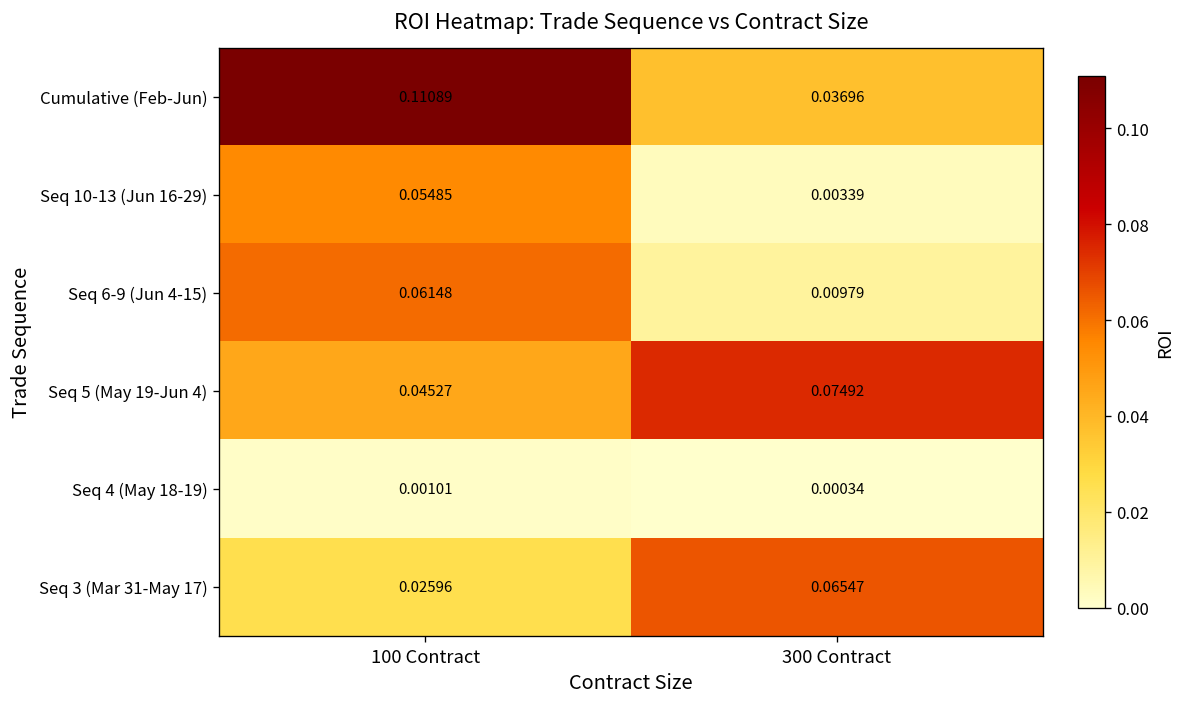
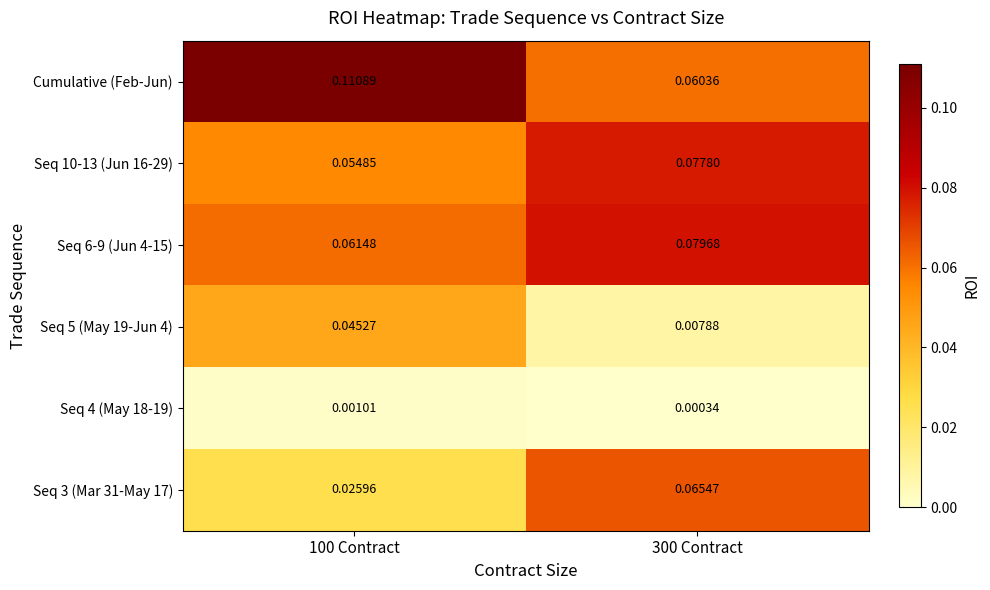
  {
    "Cumulative (Feb-Jun)": {
      "100 Contract": 0.11089,
-     "300 Contract": 0.03696
+     "300 Contract": 0.06036
    },
    "Seq 10-13 (Jun 16-29)": {
      "100 Contract": 0.05485,
-     "300 Contract": 0.00339
+     "300 Contract": 0.07780
    },
    "Seq 6-9 (Jun 4-15)": {
      "100 Contract": 0.06148,
-     "300 Contract": 0.00979
+     "300 Contract": 0.07968
    },
    "Seq 5 (May 19-Jun 4)": {
      "100 Contract": 0.04527,
-     "300 Contract": 0.07492
+     "300 Contract": 0.00788
    },
    "Seq 4 (May 18-19)": {
      "100 Contract": 0.00101,
      "300 Contract": 0.00034
    },
    "Seq 3 (Mar 31-May 17)": {
      "100 Contract": 0.02596,
      "300 Contract": 0.06547
    }
  }
